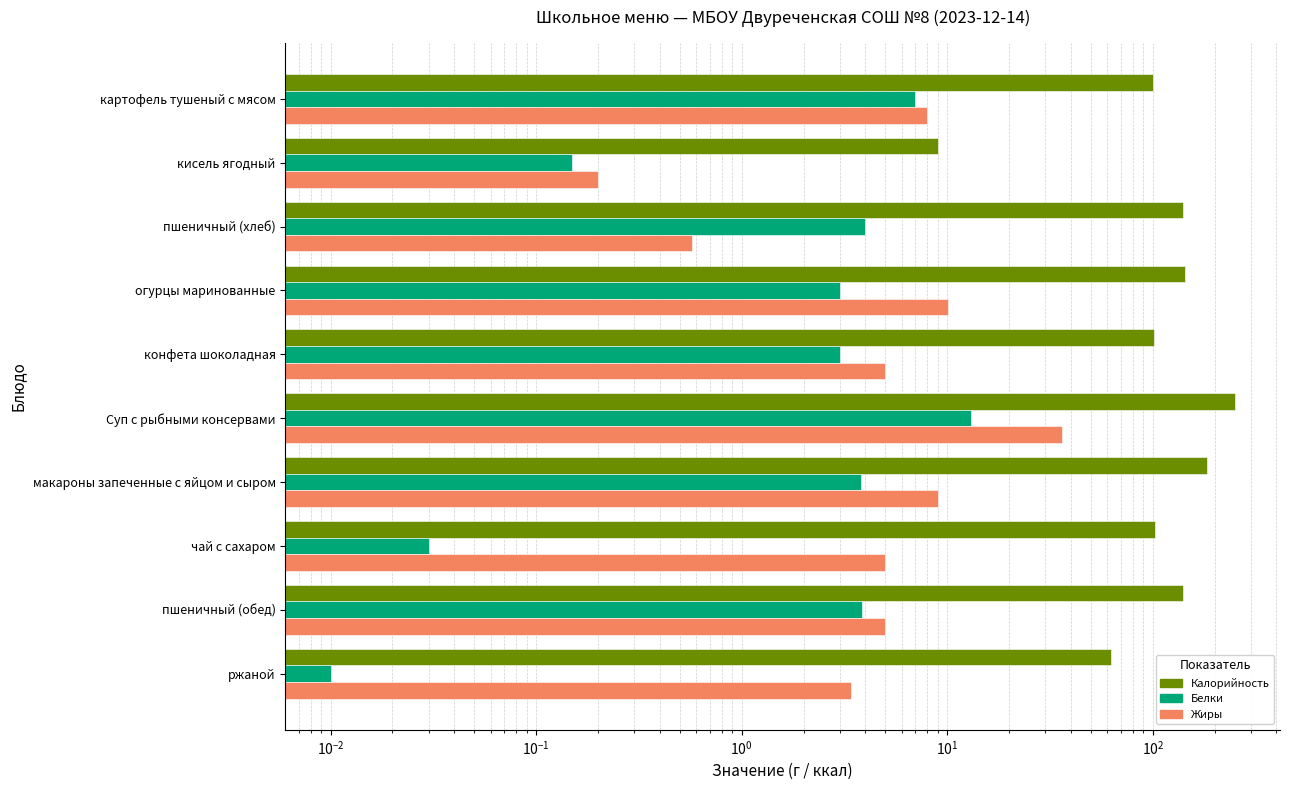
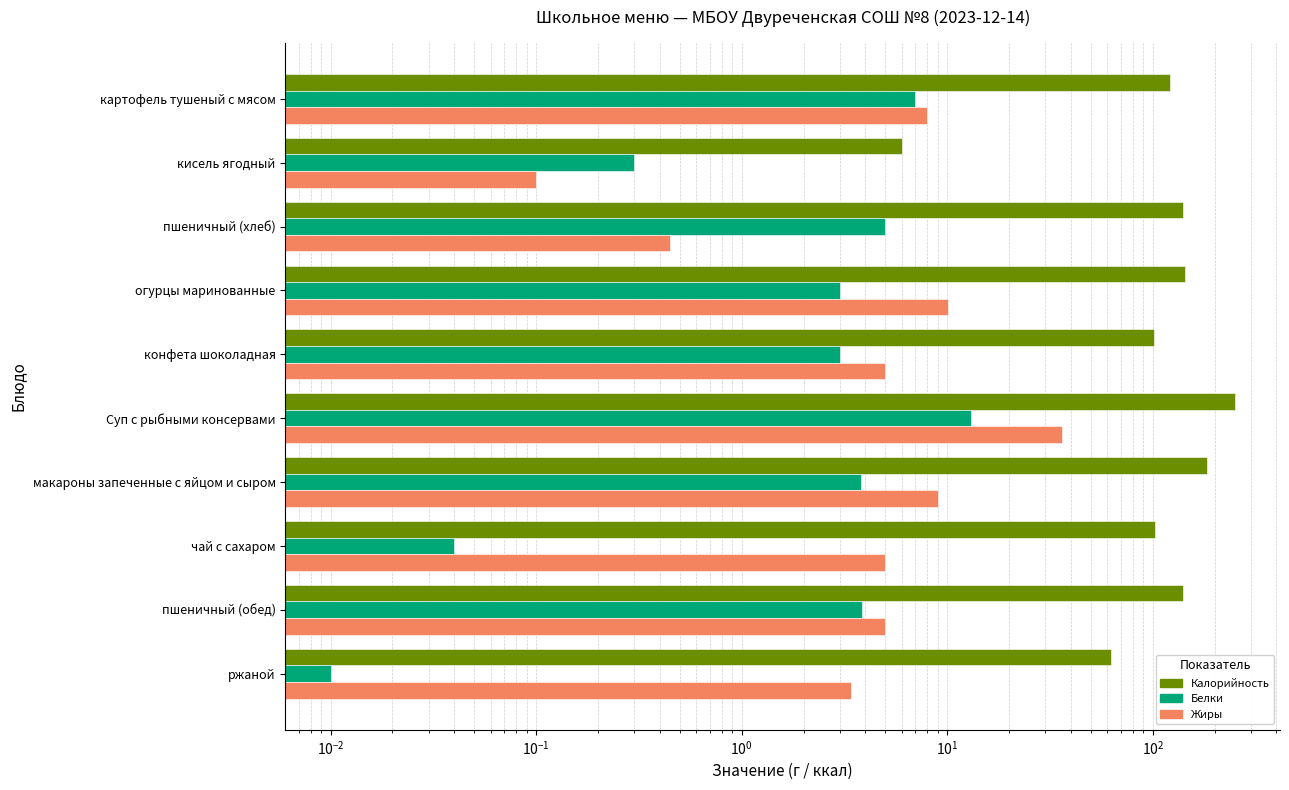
  {
    "Калорийность": {
-     "картофель тушеный с мясом": 100,
-     "кисель ягодный": 9,
+     "картофель тушеный с мясом": 120,
+     "кисель ягодный": 6,
      "пшеничный (хлеб)": 140,
      "огурцы маринованные": 140,
      "конфета шоколадная": 100,
      "Суп с рыбными консервами": 250,
      "макароны запеченные с яйцом и сыром": 180,
      "чай с сахаром": 100,
      "пшеничный (обед)": 140,
      "ржаной": 63
    },
    "Белки": {
      "картофель тушеный с мясом": 7.0,
-     "кисель ягодный": 0.15,
-     "пшеничный (хлеб)": 4,
+     "кисель ягодный": 0.30,
+     "пшеничный (хлеб)": 5,
      "огурцы маринованные": 3.0,
      "конфета шоколадная": 3.0,
      "Суп с рыбными консервами": 13,
      "макароны запеченные с яйцом и сыром": 3.8,
-     "чай с сахаром": 0.03,
+     "чай с сахаром": 0.04,
      "пшеничный (обед)": 3.8,
      "ржаной": 0.01
    },
    "Жиры": {
      "картофель тушеный с мясом": 8.0,
-     "кисель ягодный": 0.2,
-     "пшеничный (хлеб)": 0.57,
+     "кисель ягодный": 0.1,
+     "пшеничный (хлеб)": 0.45,
      "огурцы маринованные": 10,
      "конфета шоколадная": 5.0,
      "Суп с рыбными консервами": 36,
      "макароны запеченные с яйцом и сыром": 9,
      "чай с сахаром": 5.0,
      "пшеничный (обед)": 5.0,
      "ржаной": 3.4
    }
  }
